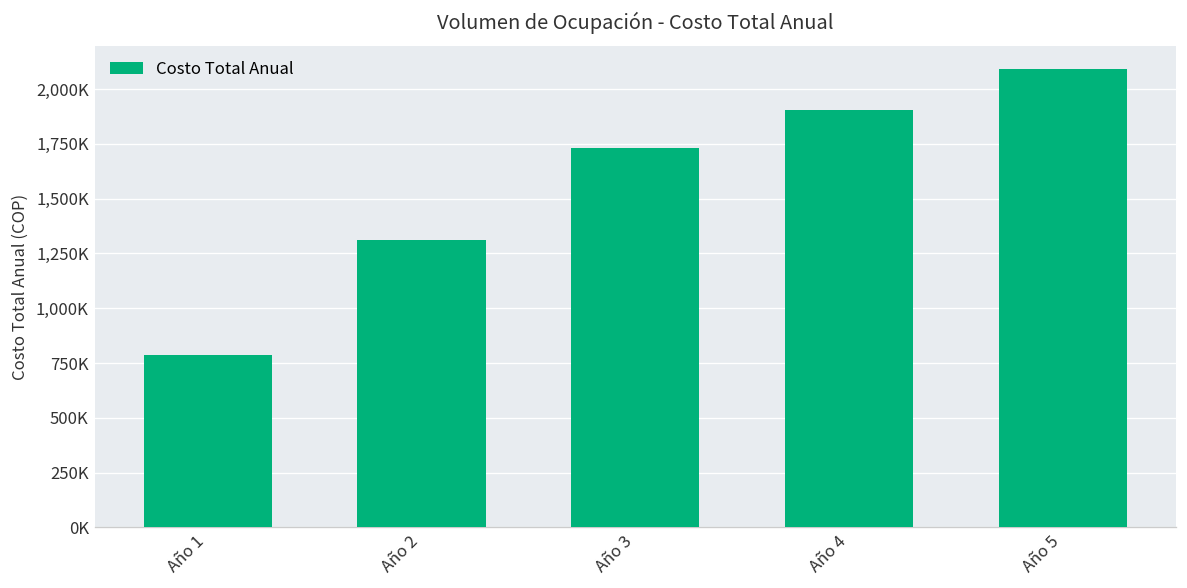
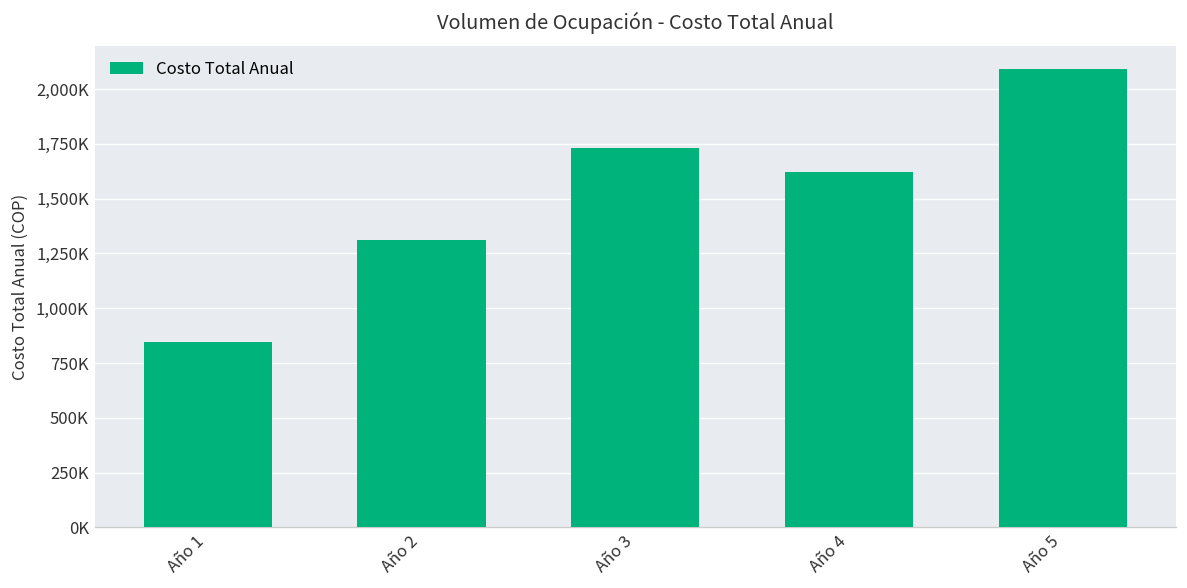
  {
-   "Año 1": "790,000",
+   "Año 1": "840,000",
    "Año 2": "1,310,000",
    "Año 3": "1,730,000",
-   "Año 4": "1,900,000",
+   "Año 4": "1,620,000",
    "Año 5": "2,090,000"
  }
